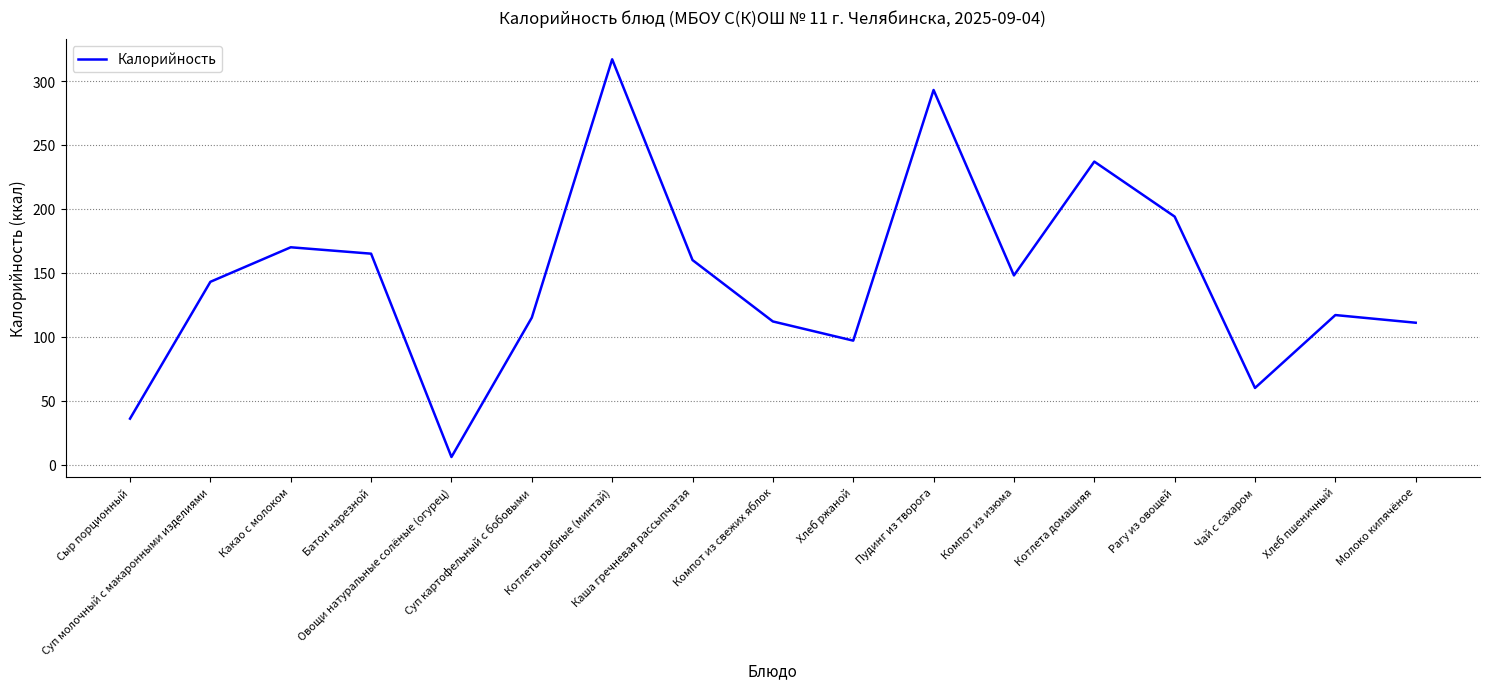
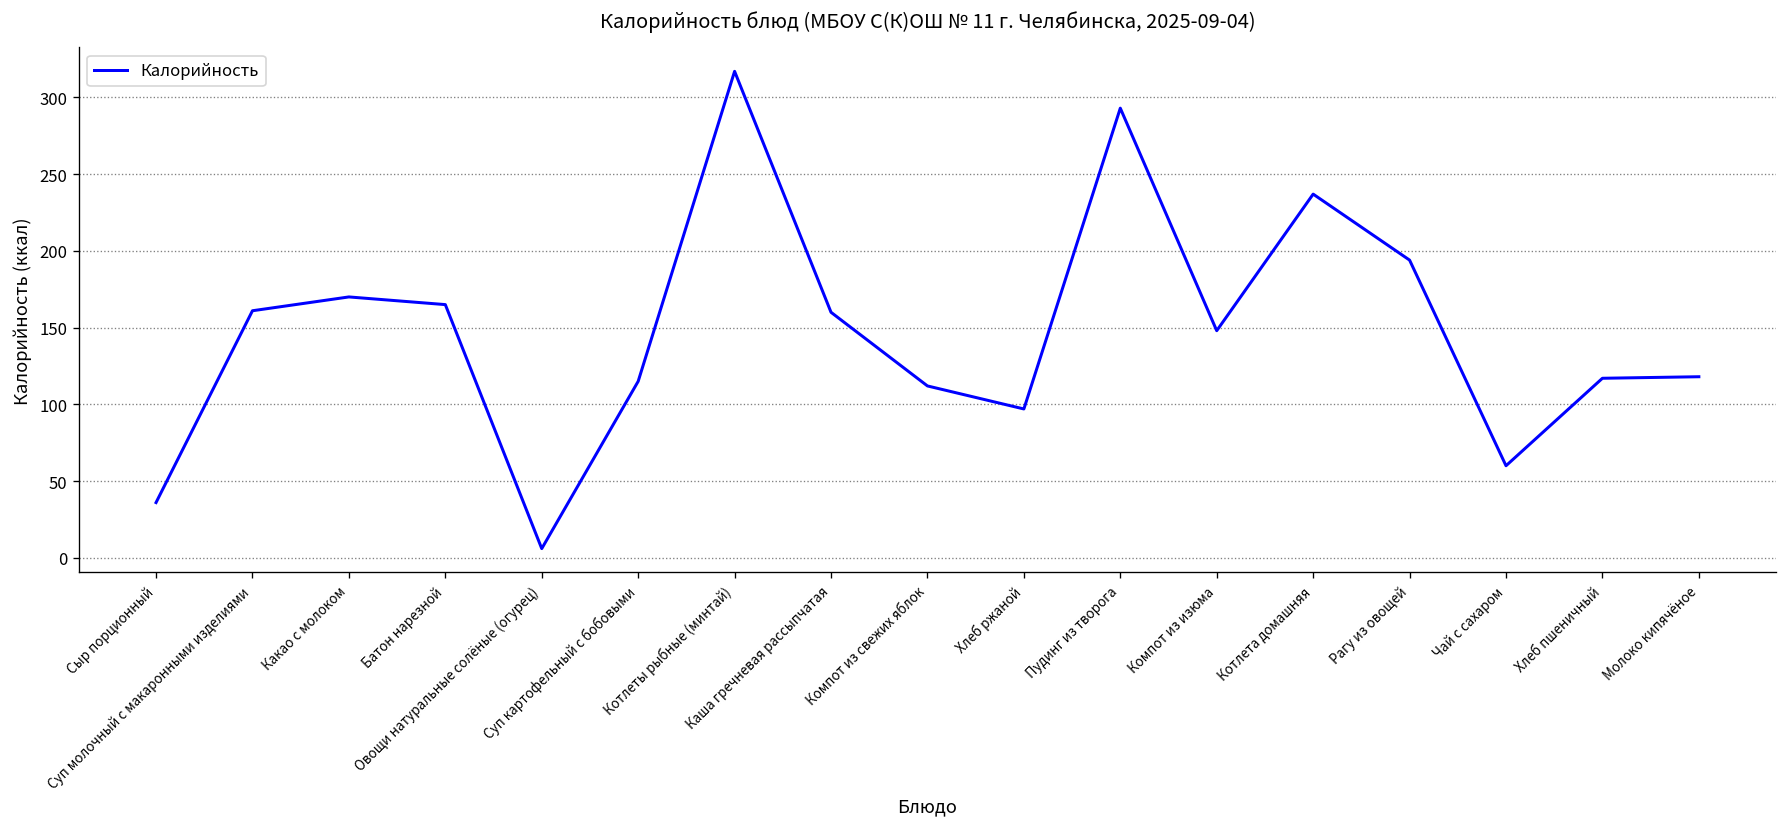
  {
    "Сыр порционный": 36,
-   "Суп молочный с макаронными изделиями": 143,
+   "Суп молочный с макаронными изделиями": 161,
    "Какао с молоком": 170,
    "Батон нарезной": 165,
    "Овощи натуральные солёные (огурец)": 6,
    "Суп картофельный с бобовыми": 115,
    "Котлеты рыбные (минтай)": 317,
    "Каша гречневая рассыпчатая": 160,
    "Компот из свежих яблок": 112,
    "Хлеб ржаной": 97,
    "Пудинг из творога": 293,
    "Компот из изюма": 148,
    "Котлета домашняя": 237,
    "Рагу из овощей": 194,
    "Чай с сахаром": 60,
    "Хлеб пшеничный": 117,
-   "Молоко кипячёное": 111
+   "Молоко кипячёное": 118
  }
